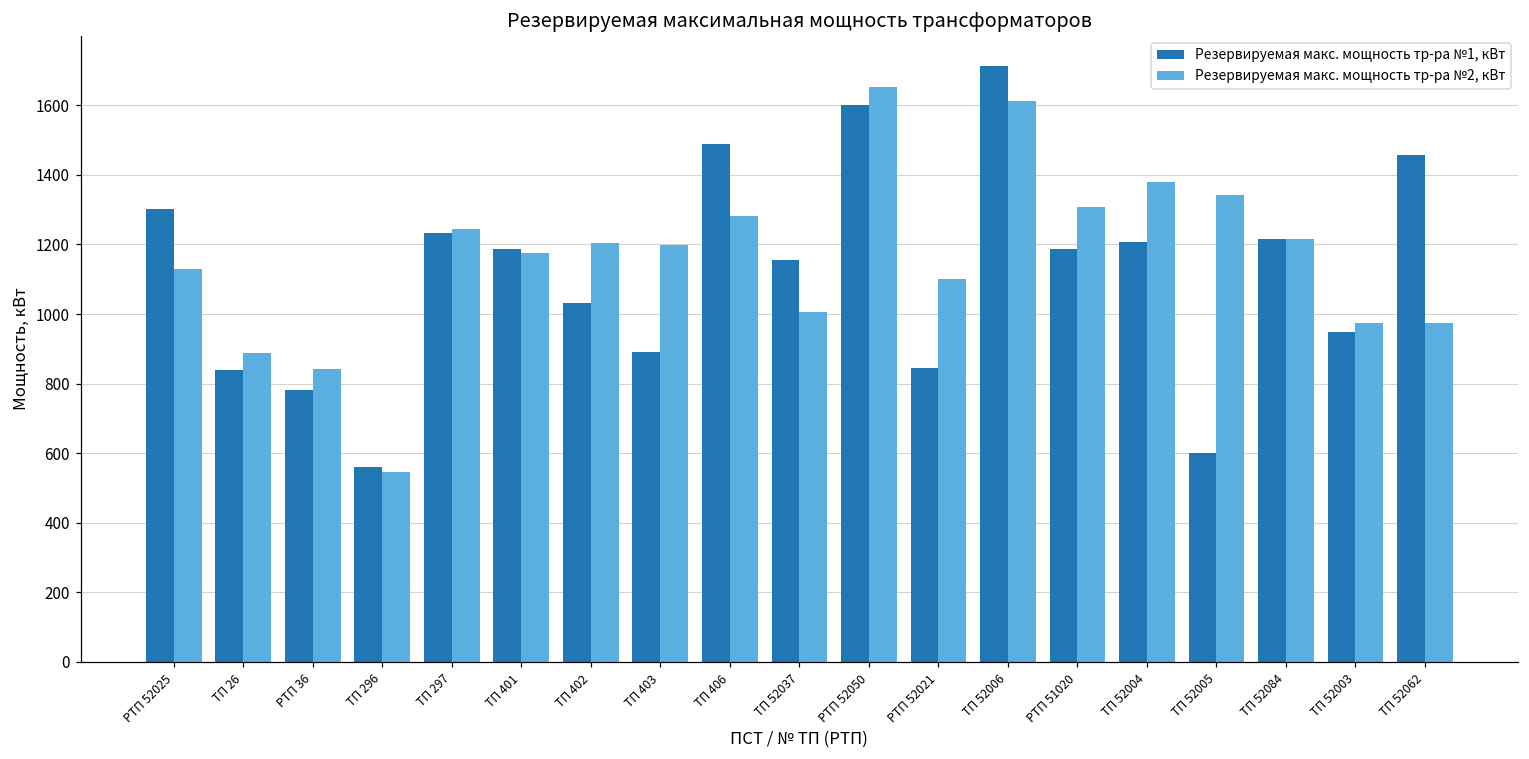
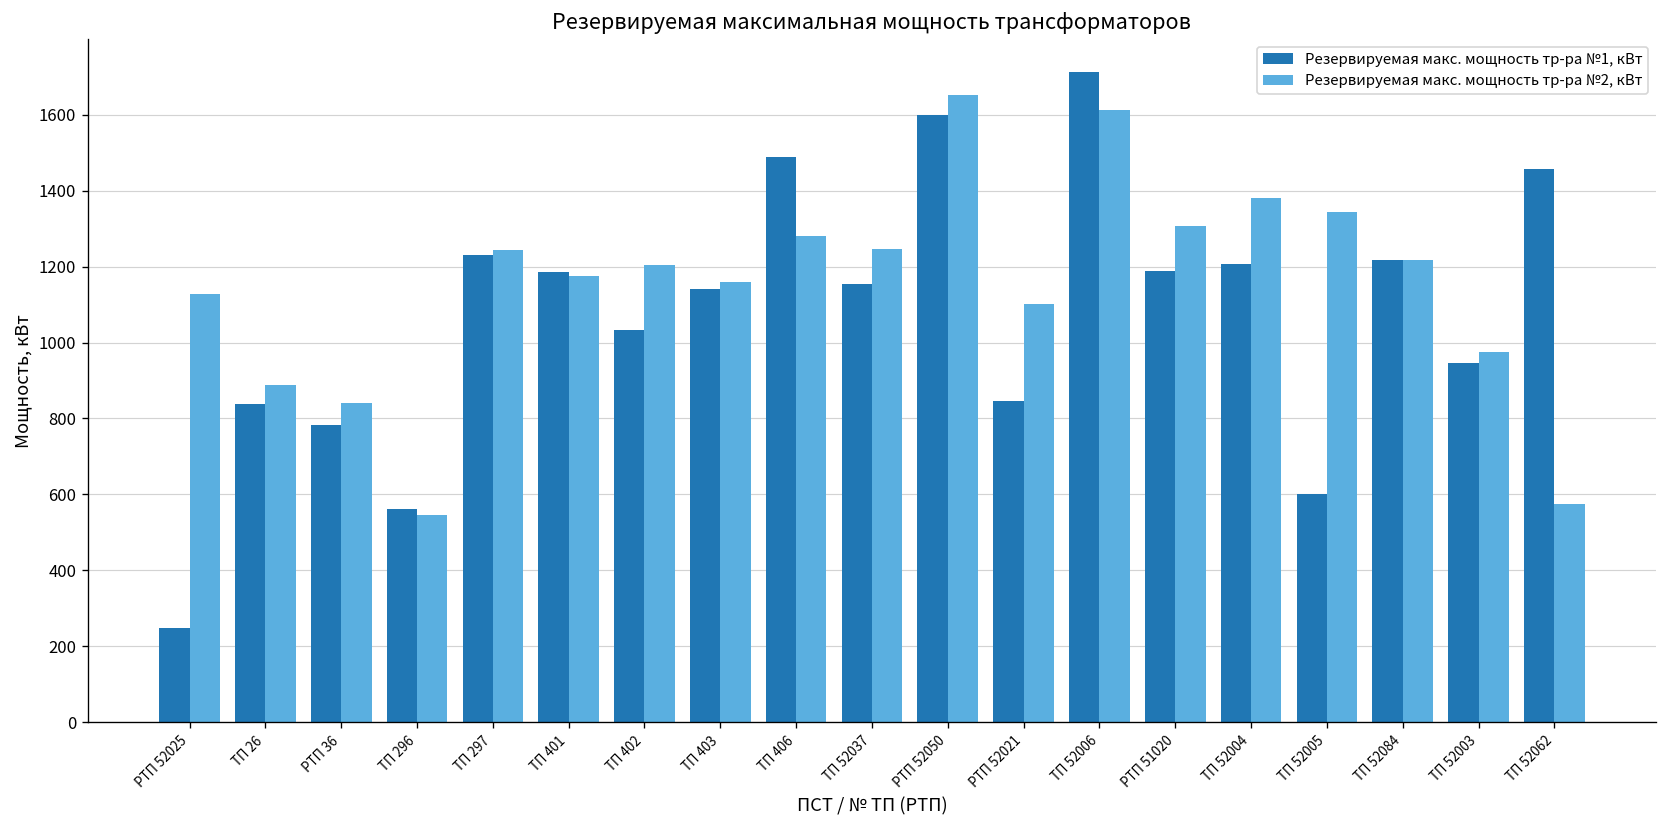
  {
    "Резервируемая макс. мощность тр-ра №1, кВт": {
-     "РТП 52025": 1300,
+     "РТП 52025": 250,
      "ТП 26": 840,
      "РТП 36": 780,
      "ТП 296": 560,
      "ТП 297": 1230,
      "ТП 401": 1190,
      "ТП 402": 1030,
-     "ТП 403": 890,
+     "ТП 403": 1140,
      "ТП 406": 1490,
      "ТП 52037": 1150,
      "РТП 52050": 1600,
      "РТП 52021": 850,
      "ТП 52006": 1710,
      "РТП 51020": 1190,
      "ТП 52004": 1210,
      "ТП 52005": 600,
      "ТП 52084": 1220,
      "ТП 52003": 950,
      "ТП 52062": 1460
    },
    "Резервируемая макс. мощность тр-ра №2, кВт": {
      "РТП 52025": 1130,
      "ТП 26": 890,
      "РТП 36": 840,
      "ТП 296": 550,
      "ТП 297": 1240,
      "ТП 401": 1180,
      "ТП 402": 1210,
-     "ТП 403": 1200,
+     "ТП 403": 1160,
      "ТП 406": 1280,
-     "ТП 52037": 1000,
+     "ТП 52037": 1250,
      "РТП 52050": 1650,
      "РТП 52021": 1100,
      "ТП 52006": 1610,
      "РТП 51020": 1310,
      "ТП 52004": 1380,
      "ТП 52005": 1340,
      "ТП 52084": 1220,
      "ТП 52003": 980,
-     "ТП 52062": 970
+     "ТП 52062": 570
    }
  }
